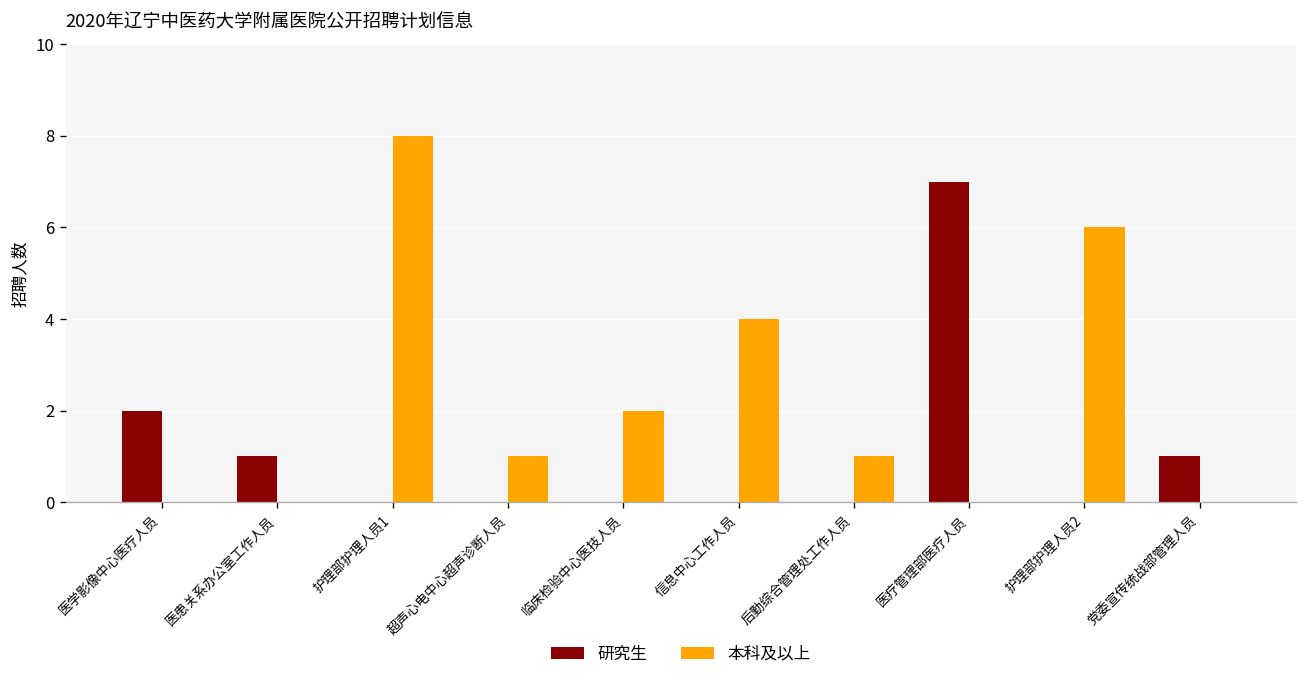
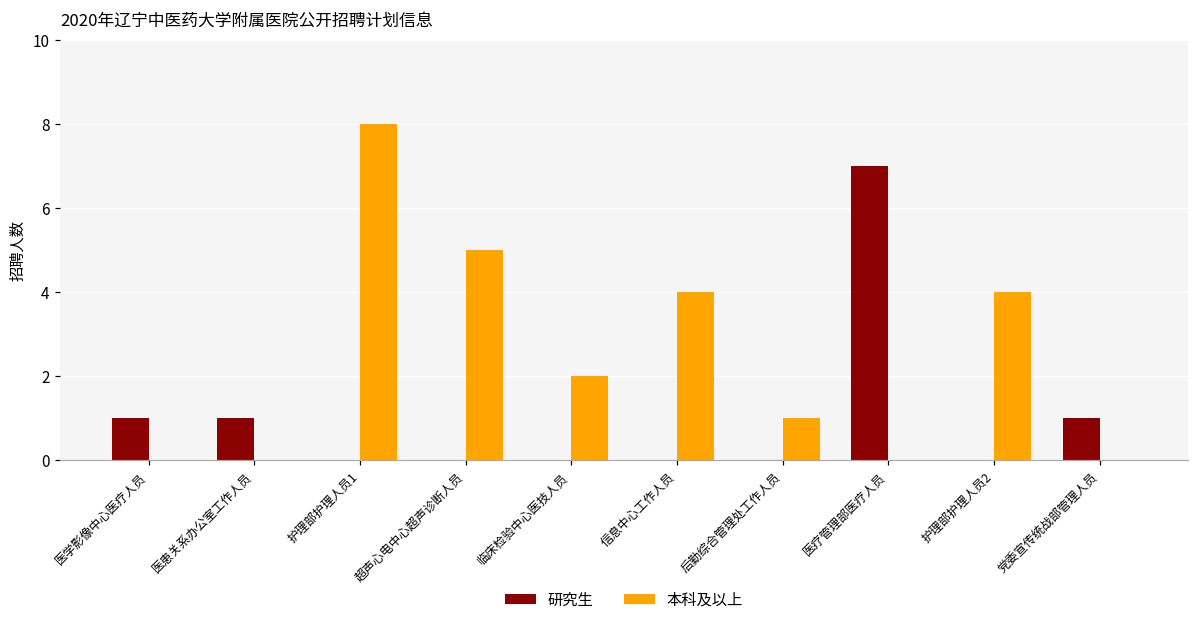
  {
    "研究生": {
-     "医学影像中心医疗人员": 2,
+     "医学影像中心医疗人员": 1,
      "医患关系办公室工作人员": 1,
      "护理部护理人员1": 0,
      "超声心电中心超声诊断人员": 0,
      "临床检验中心医技人员": 0,
      "信息中心工作人员": 0,
      "后勤综合管理处工作人员": 0,
      "医疗管理部医疗人员": 7,
      "护理部护理人员2": 0,
      "党委宣传统战部管理人员": 1
    },
    "本科及以上": {
      "医学影像中心医疗人员": 0,
      "医患关系办公室工作人员": 0,
      "护理部护理人员1": 8,
-     "超声心电中心超声诊断人员": 1,
+     "超声心电中心超声诊断人员": 5,
      "临床检验中心医技人员": 2,
      "信息中心工作人员": 4,
      "后勤综合管理处工作人员": 1,
      "医疗管理部医疗人员": 0,
-     "护理部护理人员2": 6,
+     "护理部护理人员2": 4,
      "党委宣传统战部管理人员": 0
    }
  }
